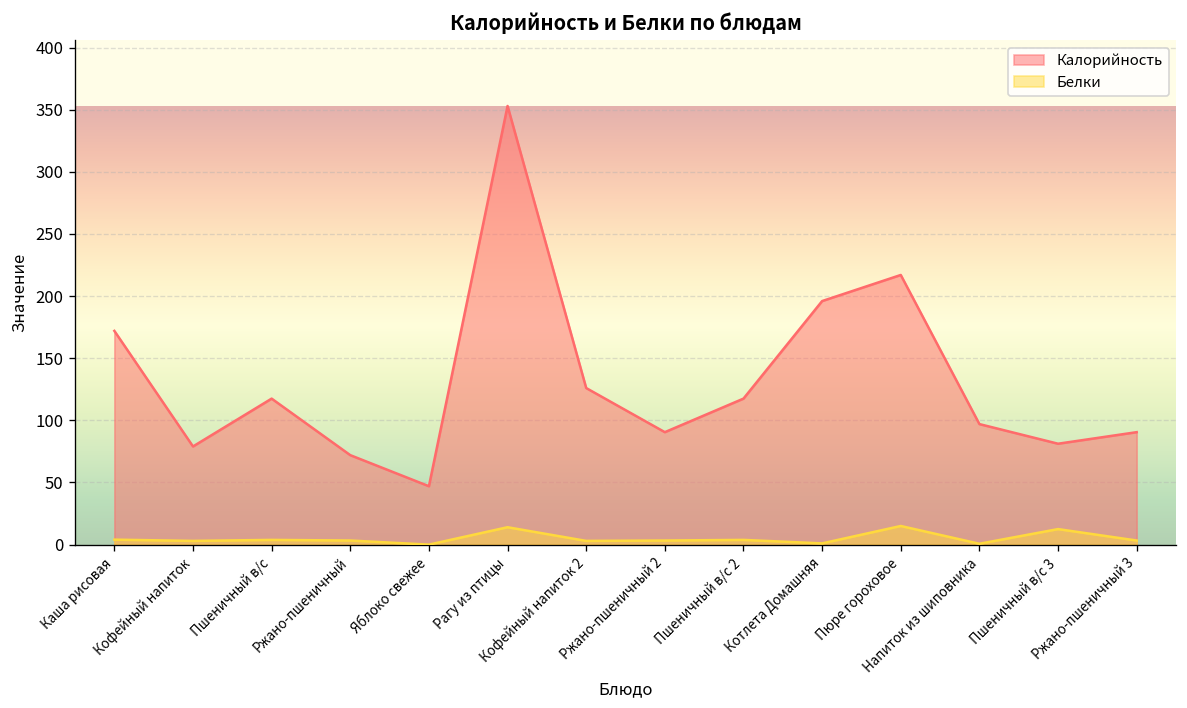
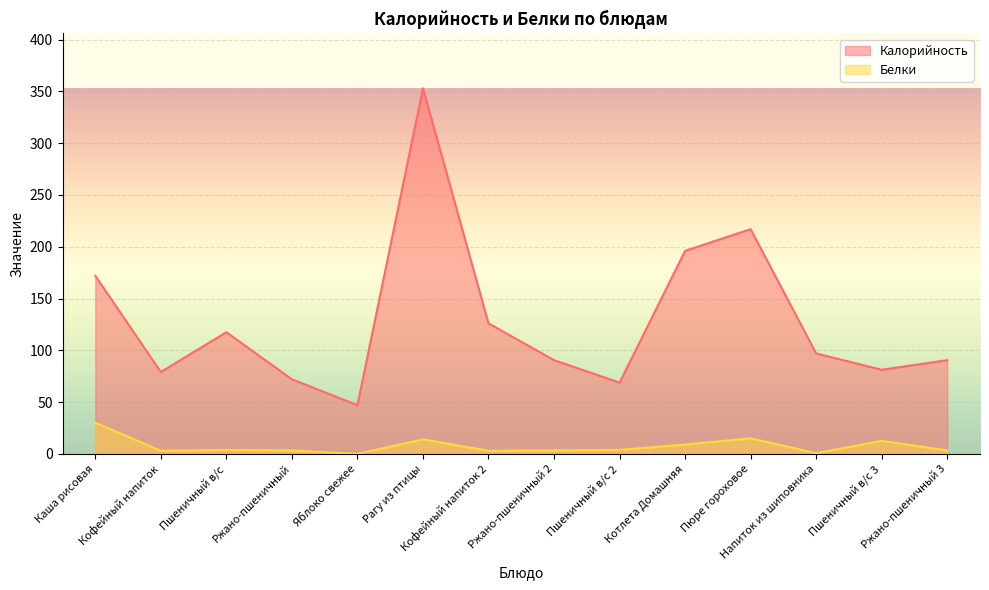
  {
    "Калорийность": {
      "Каша рисовая": 172,
      "Кофейный напиток": 79,
      "Пшеничный в/с": 118,
      "Ржано-пшеничный": 72,
      "Яблоко свежее": 47,
      "Рагу из птицы": 353,
      "Кофейный напиток 2": 126,
      "Ржано-пшеничный 2": 91,
-     "Пшеничный в/с 2": 118,
+     "Пшеничный в/с 2": 69,
      "Котлета Домашняя": 196,
      "Пюре гороховое": 217,
      "Напиток из шиповника": 97,
      "Пшеничный в/с 3": 81,
      "Ржано-пшеничный 3": 91
    },
    "Белки": {
-     "Каша рисовая": 4,
+     "Каша рисовая": 30,
      "Кофейный напиток": 3,
      "Пшеничный в/с": 4,
      "Ржано-пшеничный": 3,
      "Яблоко свежее": 0,
      "Рагу из птицы": 14,
      "Кофейный напиток 2": 3,
      "Ржано-пшеничный 2": 3,
      "Пшеничный в/с 2": 4,
-     "Котлета Домашняя": 1,
+     "Котлета Домашняя": 9,
      "Пюре гороховое": 15,
      "Напиток из шиповника": 1,
      "Пшеничный в/с 3": 13,
      "Ржано-пшеничный 3": 3
    }
  }
